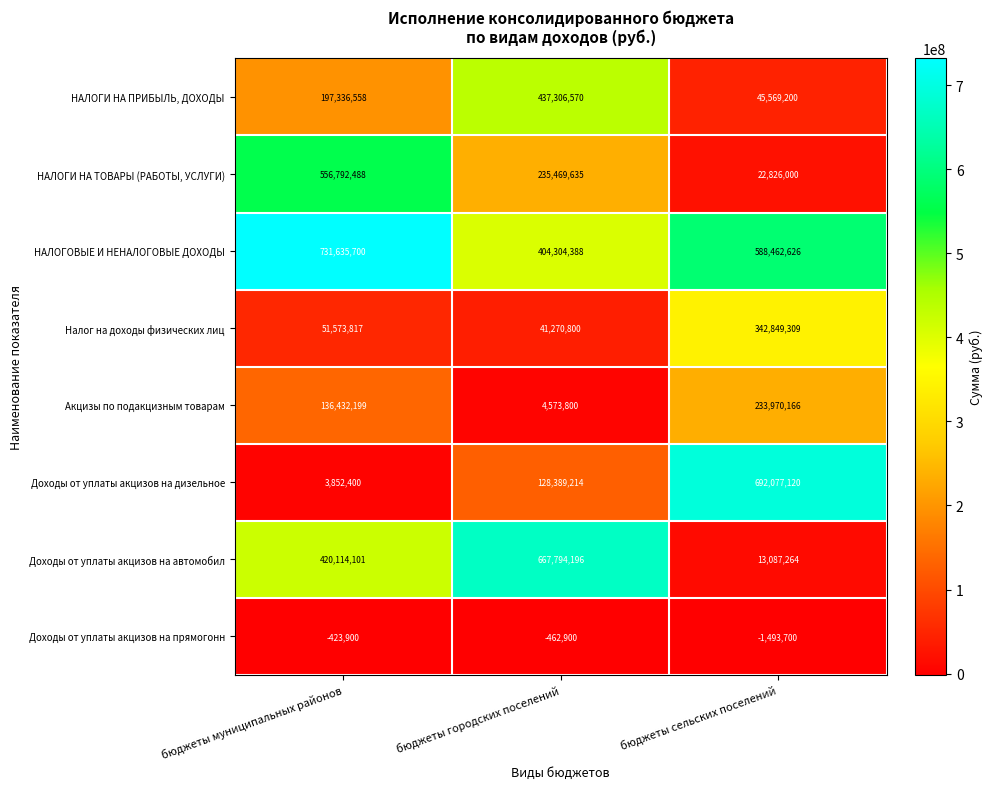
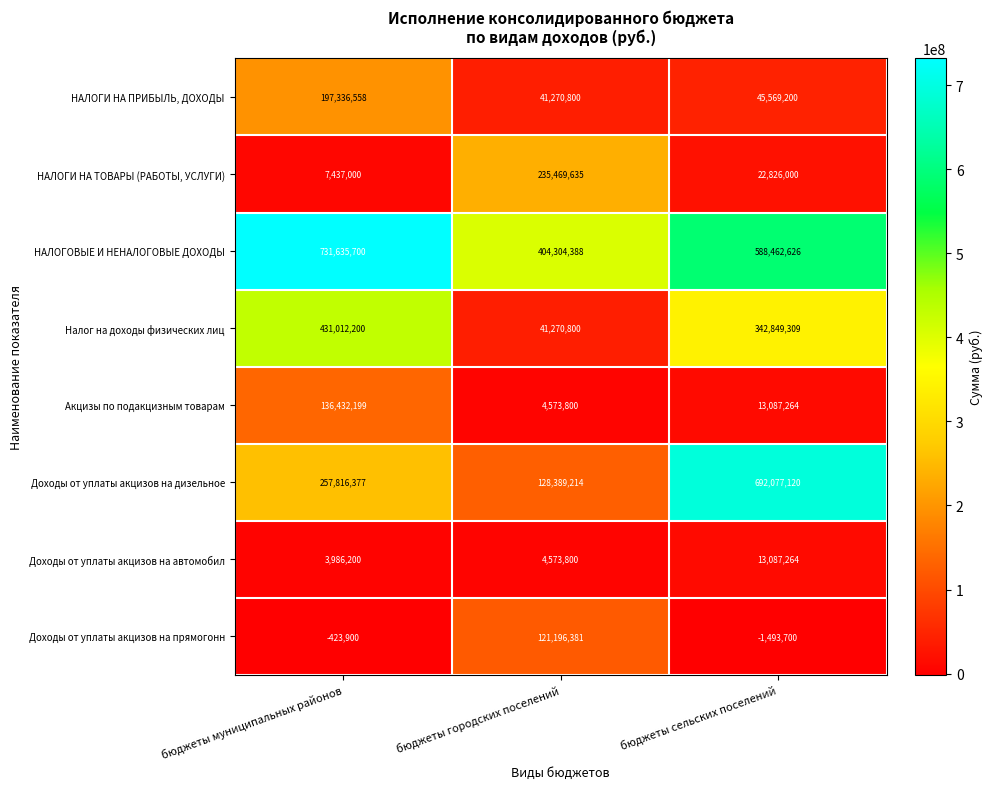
  {
    "НАЛОГИ НА ПРИБЫЛЬ, ДОХОДЫ": {
      "бюджеты муниципальных районов": "197,336,558",
-     "бюджеты городских поселений": "437,306,570",
+     "бюджеты городских поселений": "41,270,800",
      "бюджеты сельских поселений": "45,569,200"
    },
    "НАЛОГИ НА ТОВАРЫ (РАБОТЫ, УСЛУГИ)": {
-     "бюджеты муниципальных районов": "556,792,488",
+     "бюджеты муниципальных районов": "7,437,000",
      "бюджеты городских поселений": "235,469,635",
      "бюджеты сельских поселений": "22,826,000"
    },
    "НАЛОГОВЫЕ И НЕНАЛОГОВЫЕ ДОХОДЫ": {
      "бюджеты муниципальных районов": "731,635,700",
      "бюджеты городских поселений": "404,304,388",
      "бюджеты сельских поселений": "588,462,626"
    },
    "Налог на доходы физических лиц": {
-     "бюджеты муниципальных районов": "51,573,817",
+     "бюджеты муниципальных районов": "431,012,200",
      "бюджеты городских поселений": "41,270,800",
      "бюджеты сельских поселений": "342,849,309"
    },
    "Акцизы по подакцизным товарам": {
      "бюджеты муниципальных районов": "136,432,199",
      "бюджеты городских поселений": "4,573,800",
-     "бюджеты сельских поселений": "233,970,166"
+     "бюджеты сельских поселений": "13,087,264"
    },
    "Доходы от уплаты акцизов на дизельное": {
-     "бюджеты муниципальных районов": "3,852,400",
+     "бюджеты муниципальных районов": "257,816,377",
      "бюджеты городских поселений": "128,389,214",
      "бюджеты сельских поселений": "692,077,120"
    },
    "Доходы от уплаты акцизов на автомобил": {
-     "бюджеты муниципальных районов": "420,114,101",
-     "бюджеты городских поселений": "667,794,196",
+     "бюджеты муниципальных районов": "3,986,200",
+     "бюджеты городских поселений": "4,573,800",
      "бюджеты сельских поселений": "13,087,264"
    },
    "Доходы от уплаты акцизов на прямогонн": {
      "бюджеты муниципальных районов": "-423,900",
-     "бюджеты городских поселений": "-462,900",
+     "бюджеты городских поселений": "121,196,381",
      "бюджеты сельских поселений": "-1,493,700"
    }
  }
